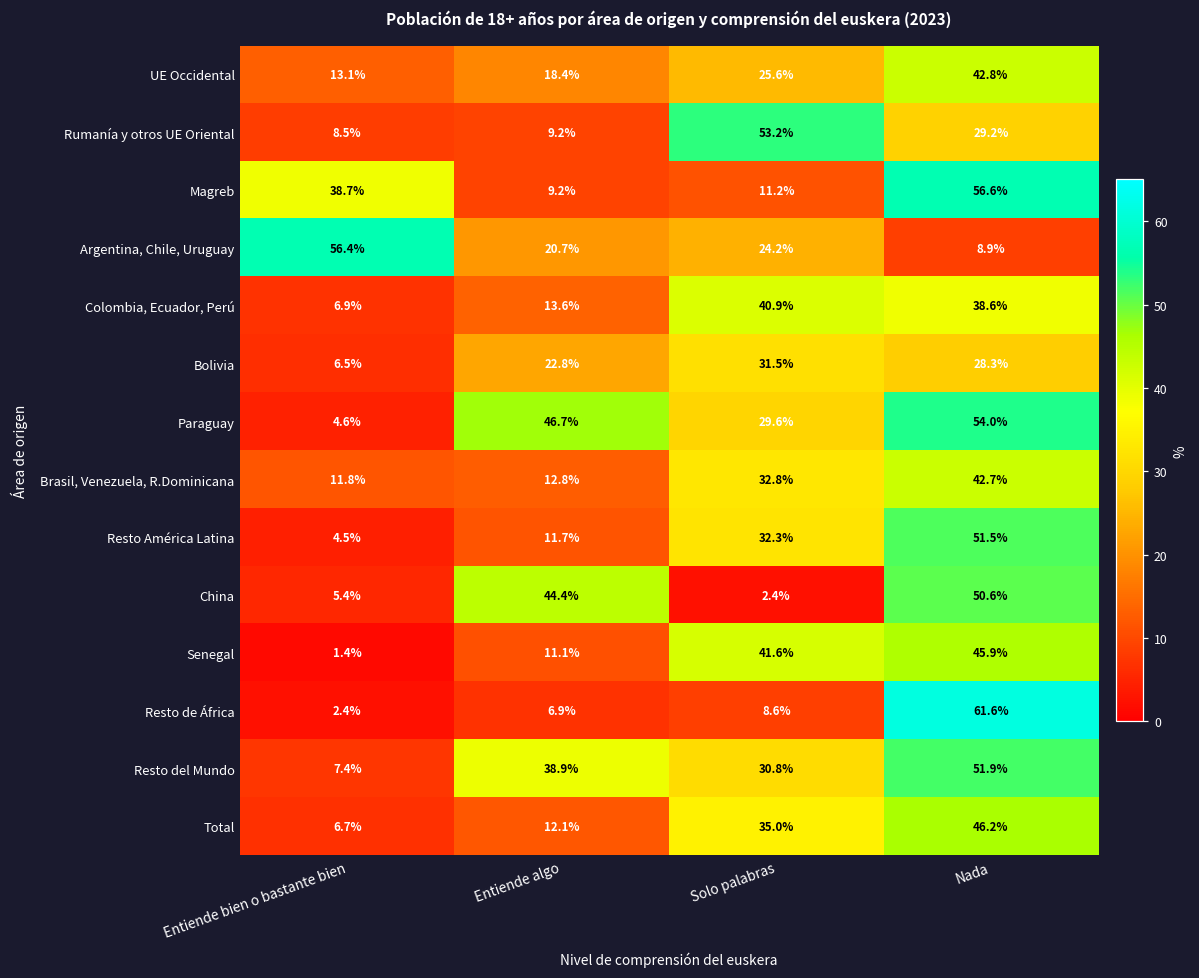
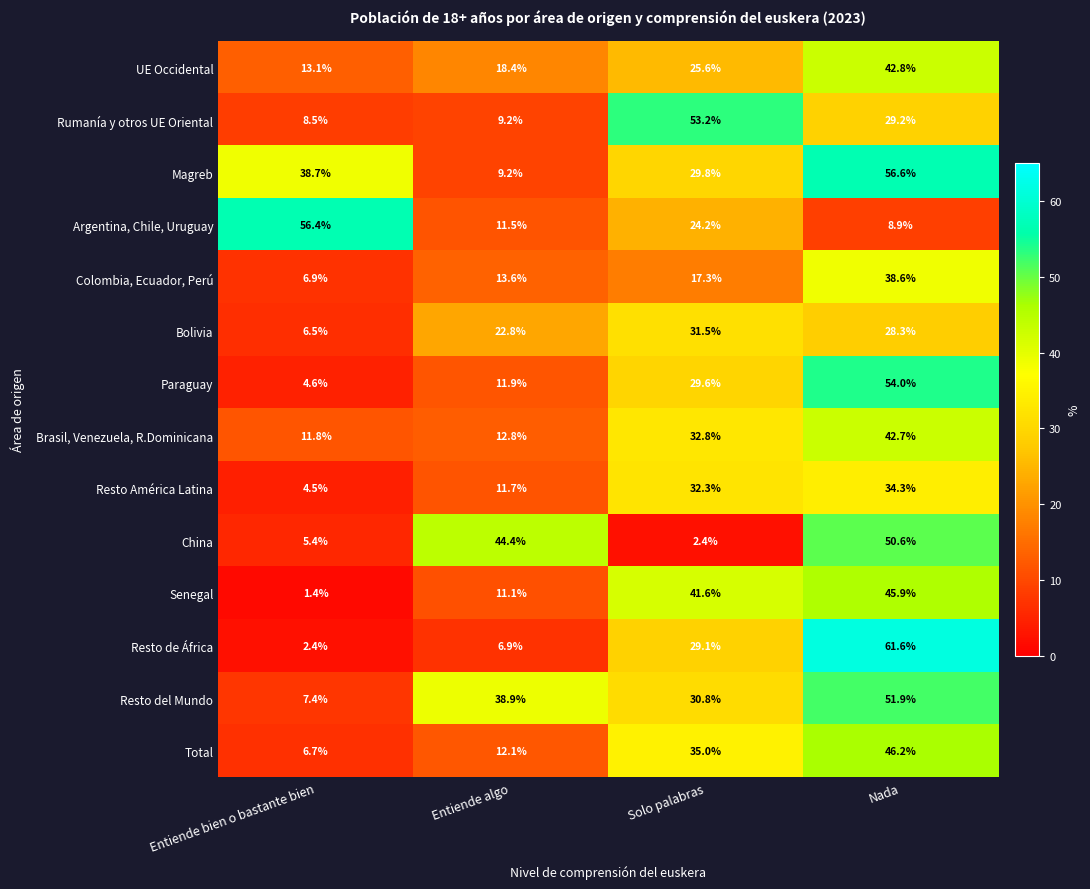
  {
    "UE Occidental": {
      "Entiende bien o bastante bien": "13.1%",
      "Entiende algo": "18.4%",
      "Solo palabras": "25.6%",
      "Nada": "42.8%"
    },
    "Rumanía y otros UE Oriental": {
      "Entiende bien o bastante bien": "8.5%",
      "Entiende algo": "9.2%",
      "Solo palabras": "53.2%",
      "Nada": "29.2%"
    },
    "Magreb": {
      "Entiende bien o bastante bien": "38.7%",
      "Entiende algo": "9.2%",
-     "Solo palabras": "11.2%",
+     "Solo palabras": "29.8%",
      "Nada": "56.6%"
    },
    "Argentina, Chile, Uruguay": {
      "Entiende bien o bastante bien": "56.4%",
-     "Entiende algo": "20.7%",
+     "Entiende algo": "11.5%",
      "Solo palabras": "24.2%",
      "Nada": "8.9%"
    },
    "Colombia, Ecuador, Perú": {
      "Entiende bien o bastante bien": "6.9%",
      "Entiende algo": "13.6%",
-     "Solo palabras": "40.9%",
+     "Solo palabras": "17.3%",
      "Nada": "38.6%"
    },
    "Bolivia": {
      "Entiende bien o bastante bien": "6.5%",
      "Entiende algo": "22.8%",
      "Solo palabras": "31.5%",
      "Nada": "28.3%"
    },
    "Paraguay": {
      "Entiende bien o bastante bien": "4.6%",
-     "Entiende algo": "46.7%",
+     "Entiende algo": "11.9%",
      "Solo palabras": "29.6%",
      "Nada": "54.0%"
    },
    "Brasil, Venezuela, R.Dominicana": {
      "Entiende bien o bastante bien": "11.8%",
      "Entiende algo": "12.8%",
      "Solo palabras": "32.8%",
      "Nada": "42.7%"
    },
    "Resto América Latina": {
      "Entiende bien o bastante bien": "4.5%",
      "Entiende algo": "11.7%",
      "Solo palabras": "32.3%",
-     "Nada": "51.5%"
+     "Nada": "34.3%"
    },
    "China": {
      "Entiende bien o bastante bien": "5.4%",
      "Entiende algo": "44.4%",
      "Solo palabras": "2.4%",
      "Nada": "50.6%"
    },
    "Senegal": {
      "Entiende bien o bastante bien": "1.4%",
      "Entiende algo": "11.1%",
      "Solo palabras": "41.6%",
      "Nada": "45.9%"
    },
    "Resto de África": {
      "Entiende bien o bastante bien": "2.4%",
      "Entiende algo": "6.9%",
-     "Solo palabras": "8.6%",
+     "Solo palabras": "29.1%",
      "Nada": "61.6%"
    },
    "Resto del Mundo": {
      "Entiende bien o bastante bien": "7.4%",
      "Entiende algo": "38.9%",
      "Solo palabras": "30.8%",
      "Nada": "51.9%"
    },
    "Total": {
      "Entiende bien o bastante bien": "6.7%",
      "Entiende algo": "12.1%",
      "Solo palabras": "35.0%",
      "Nada": "46.2%"
    }
  }
